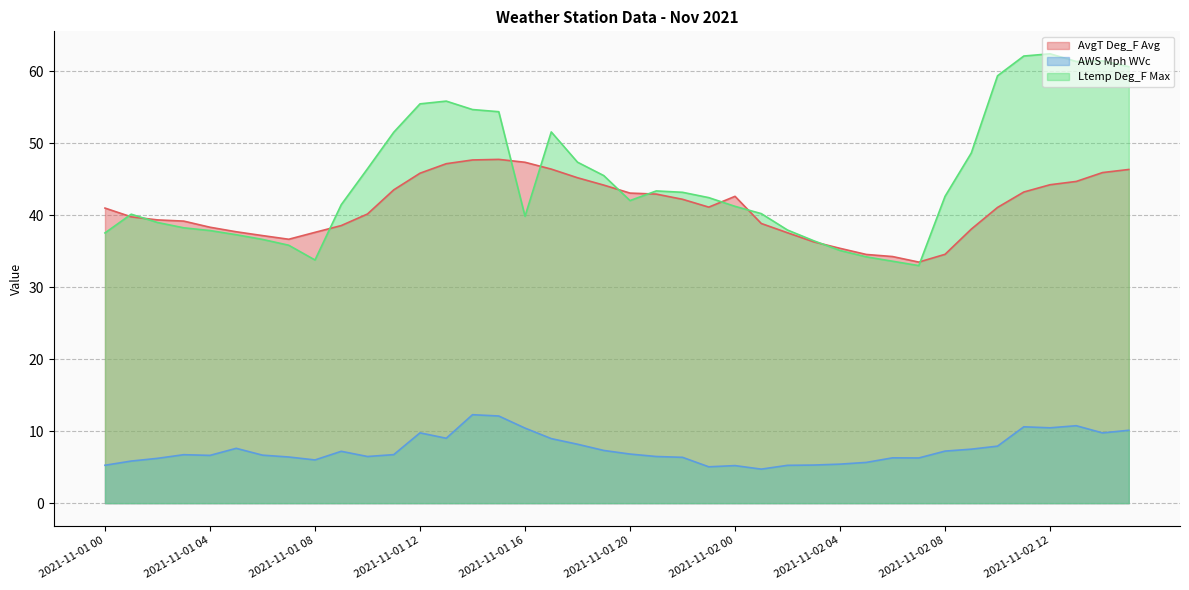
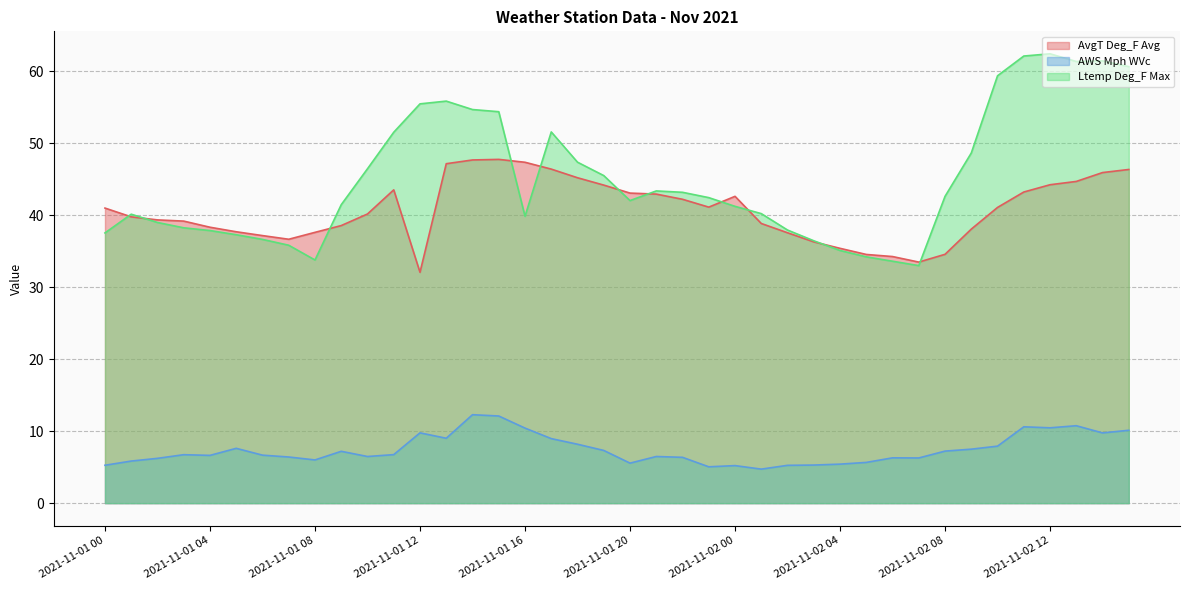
  {
    "AvgT Deg_F Avg": {
      "2021-11-01 00": 41,
      "2021-11-01 04": 38,
      "2021-11-01 08": 38,
-     "2021-11-01 12": 46,
+     "2021-11-01 12": 32,
      "2021-11-01 16": 47,
      "2021-11-01 20": 43,
      "2021-11-02 00": 43,
      "2021-11-02 08": 35,
      "2021-11-02 12": 44
    },
    "AWS Mph WVc": {
      "2021-11-01 00": 5,
      "2021-11-01 04": 7,
      "2021-11-01 08": 6,
      "2021-11-01 12": 10,
      "2021-11-01 16": 10,
-     "2021-11-01 20": 7,
+     "2021-11-01 20": 6,
      "2021-11-02 00": 5,
      "2021-11-02 04": 5,
      "2021-11-02 08": 7,
      "2021-11-02 12": 10
    },
    "Ltemp Deg_F Max": {
      "2021-11-01 00": 38,
      "2021-11-01 04": 38,
      "2021-11-01 08": 34,
      "2021-11-01 12": 55,
      "2021-11-01 16": 40,
      "2021-11-01 20": 42,
      "2021-11-02 00": 41,
      "2021-11-02 08": 43
    }
  }
